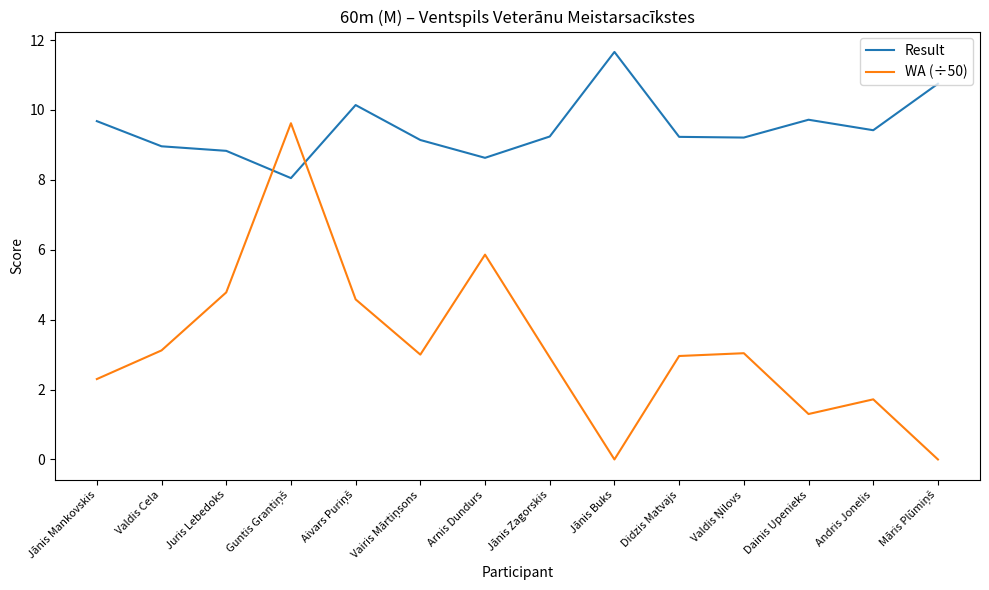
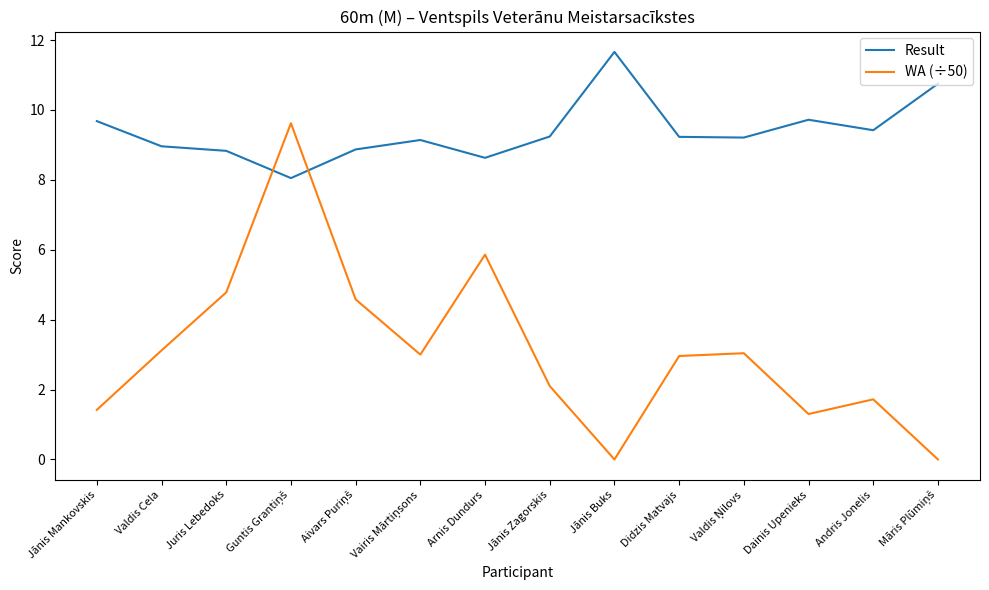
  {
    "Result": {
      "Jānis Mankovskis": 9.7,
      "Valdis Cela": 9.0,
      "Juris Lebedoks": 8.8,
      "Guntis Grantiņš": 8.1,
-     "Aivars Puriņš": 10.1,
+     "Aivars Puriņš": 8.9,
      "Vairis Mārtiņsons": 9.1,
      "Arnis Dundurs": 8.6,
      "Jānis Zagorskis": 9.2,
      "Jānis Buks": 11.7,
      "Didzis Matvajs": 9.2,
      "Valdis Ņilovs": 9.2,
      "Dainis Upenieks": 9.7,
      "Andris Jonelis": 9.4
    },
    "WA (÷50)": {
-     "Jānis Mankovskis": 2.3,
+     "Jānis Mankovskis": 1.4,
      "Valdis Cela": 3.1,
      "Juris Lebedoks": 4.8,
      "Guntis Grantiņš": 9.6,
      "Aivars Puriņš": 4.6,
      "Vairis Mārtiņsons": 3.0,
      "Arnis Dundurs": 5.9,
-     "Jānis Zagorskis": 2.9,
+     "Jānis Zagorskis": 2.1,
      "Jānis Buks": 0.0,
      "Didzis Matvajs": 3.0,
      "Valdis Ņilovs": 3.0,
      "Dainis Upenieks": 1.3,
      "Andris Jonelis": 1.7,
      "Māris Plūmiņš": 0.0
    }
  }
